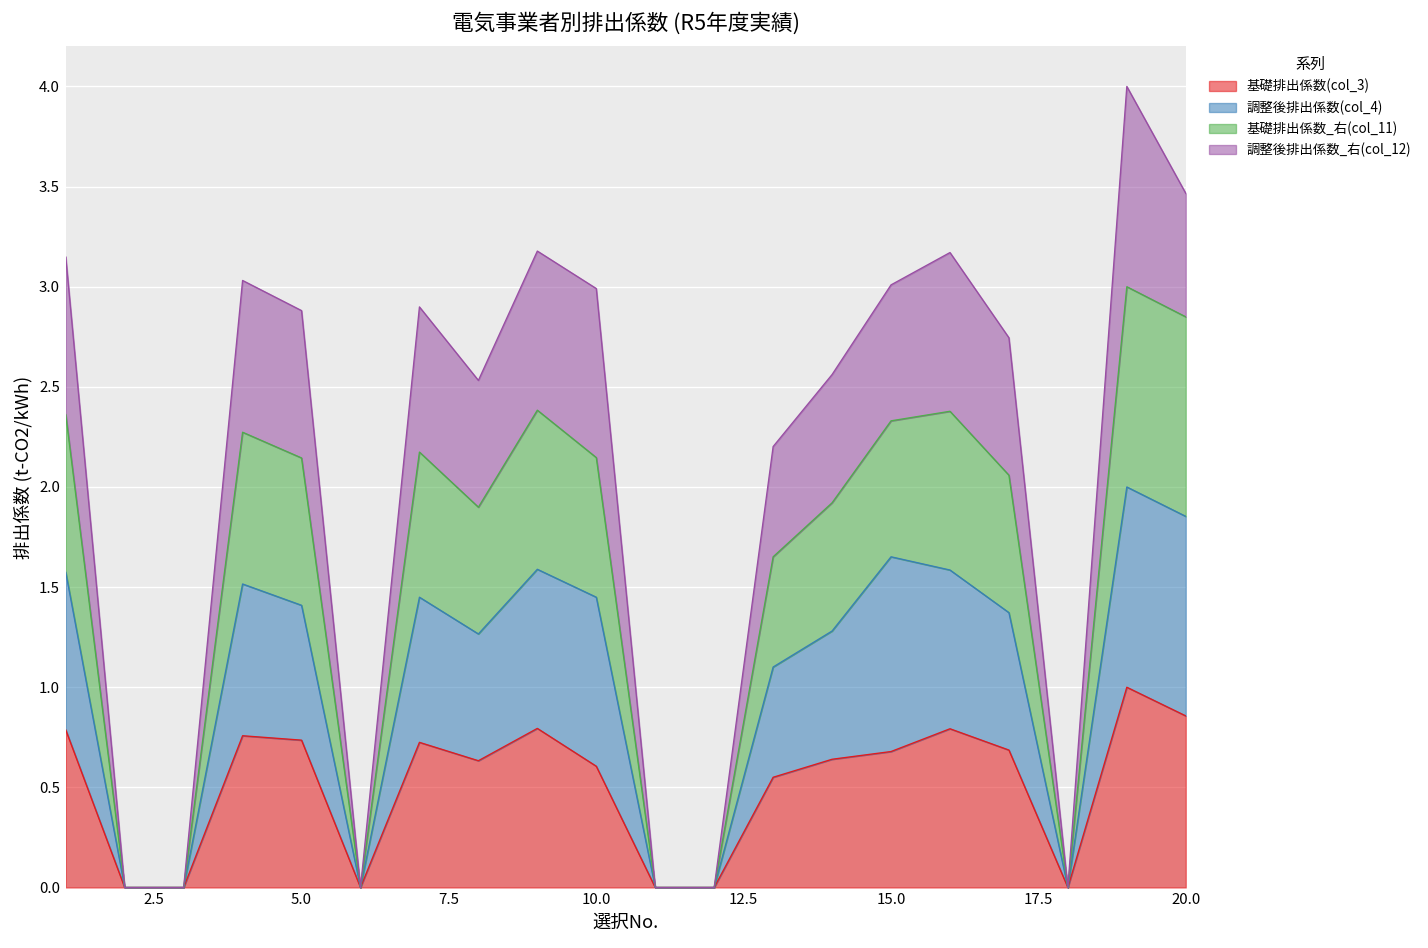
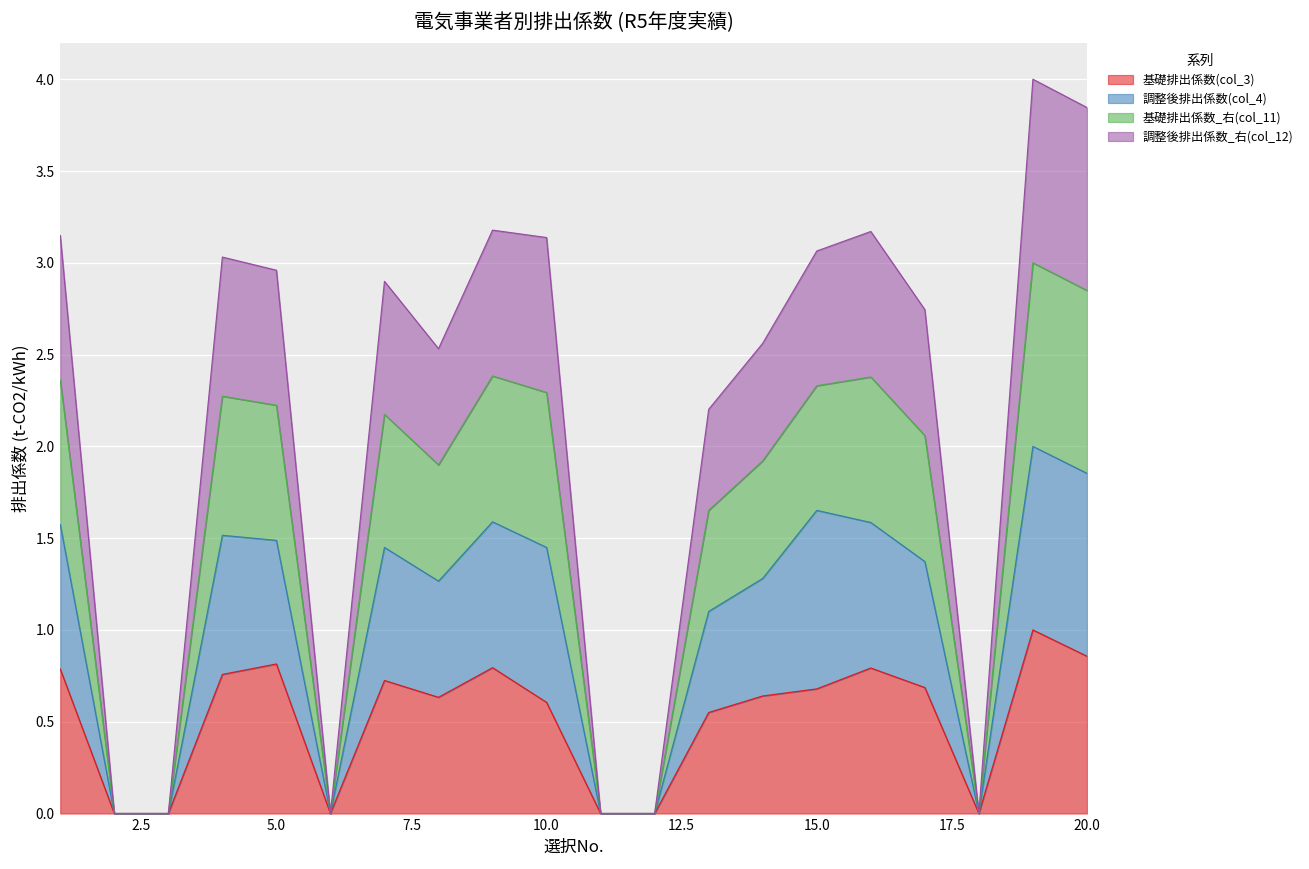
  {
    "基礎排出係数(col_3)": {
-     "5.0": 0.74,
+     "5.0": 0.81,
      "10.0": 0.61,
      "15.0": 0.68,
      "20.0": 0.86
    },
    "調整後排出係数(col_4)": {
      "5.0": 0.67,
      "10.0": 0.84,
      "15.0": 0.97,
      "20.0": 1.00
    },
    "基礎排出係数_右(col_11)": {
      "5.0": 0.74,
-     "10.0": 0.70,
+     "10.0": 0.84,
      "15.0": 0.68,
      "20.0": 1.00
    },
    "調整後排出係数_右(col_12)": {
      "5.0": 0.74,
      "10.0": 0.84,
-     "15.0": 0.68,
-     "20.0": 0.62
+     "15.0": 0.73,
+     "20.0": 1.00
    }
  }
